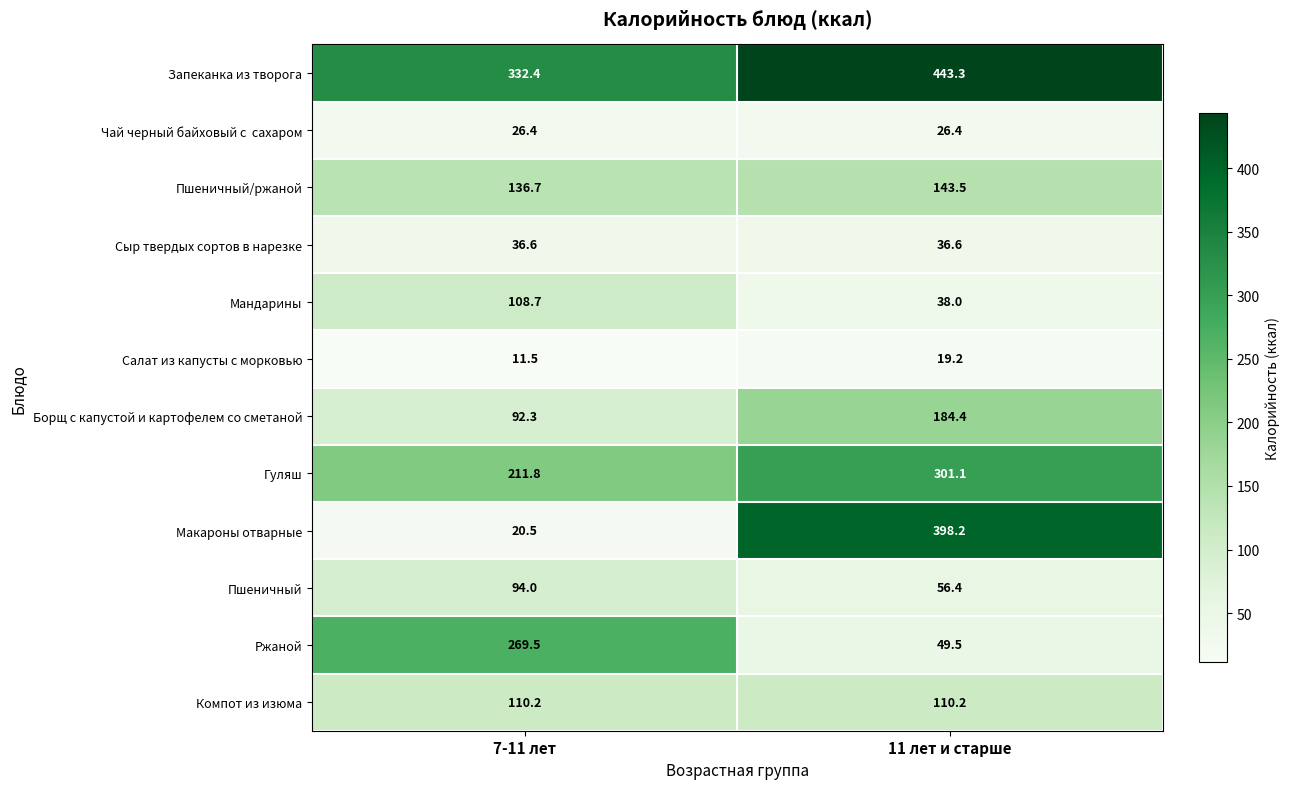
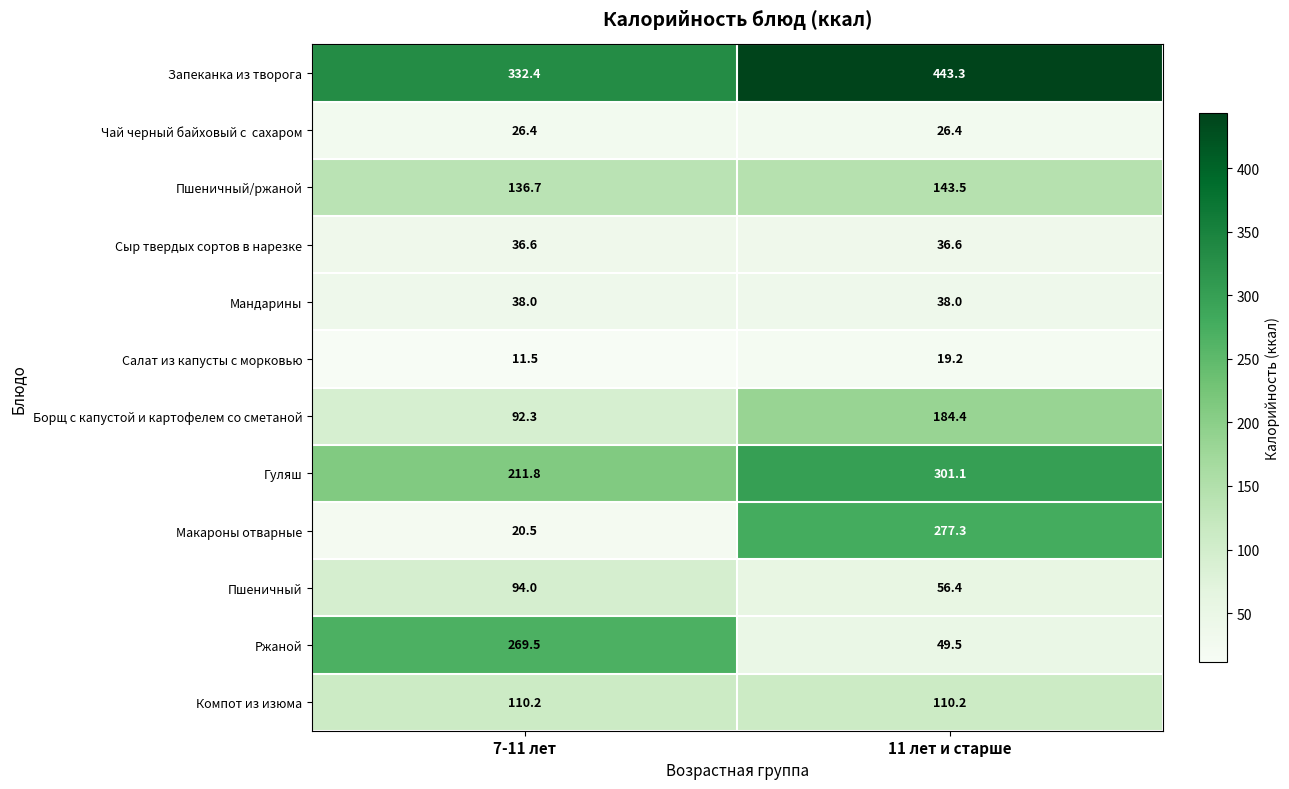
  {
    "Запеканка из творога": {
      "7-11 лет": 332.4,
      "11 лет и старше": 443.3
    },
    "Чай черный байховый с сахаром": {
      "7-11 лет": 26.4,
      "11 лет и старше": 26.4
    },
    "Пшеничный/ржаной": {
      "7-11 лет": 136.7,
      "11 лет и старше": 143.5
    },
    "Сыр твердых сортов в нарезке": {
      "7-11 лет": 36.6,
      "11 лет и старше": 36.6
    },
    "Мандарины": {
-     "7-11 лет": 108.7,
+     "7-11 лет": 38.0,
      "11 лет и старше": 38.0
    },
    "Салат из капусты с морковью": {
      "7-11 лет": 11.5,
      "11 лет и старше": 19.2
    },
    "Борщ с капустой и картофелем со сметаной": {
      "7-11 лет": 92.3,
      "11 лет и старше": 184.4
    },
    "Гуляш": {
      "7-11 лет": 211.8,
      "11 лет и старше": 301.1
    },
    "Макароны отварные": {
      "7-11 лет": 20.5,
-     "11 лет и старше": 398.2
+     "11 лет и старше": 277.3
    },
    "Пшеничный": {
      "7-11 лет": 94.0,
      "11 лет и старше": 56.4
    },
    "Ржаной": {
      "7-11 лет": 269.5,
      "11 лет и старше": 49.5
    },
    "Компот из изюма": {
      "7-11 лет": 110.2,
      "11 лет и старше": 110.2
    }
  }
